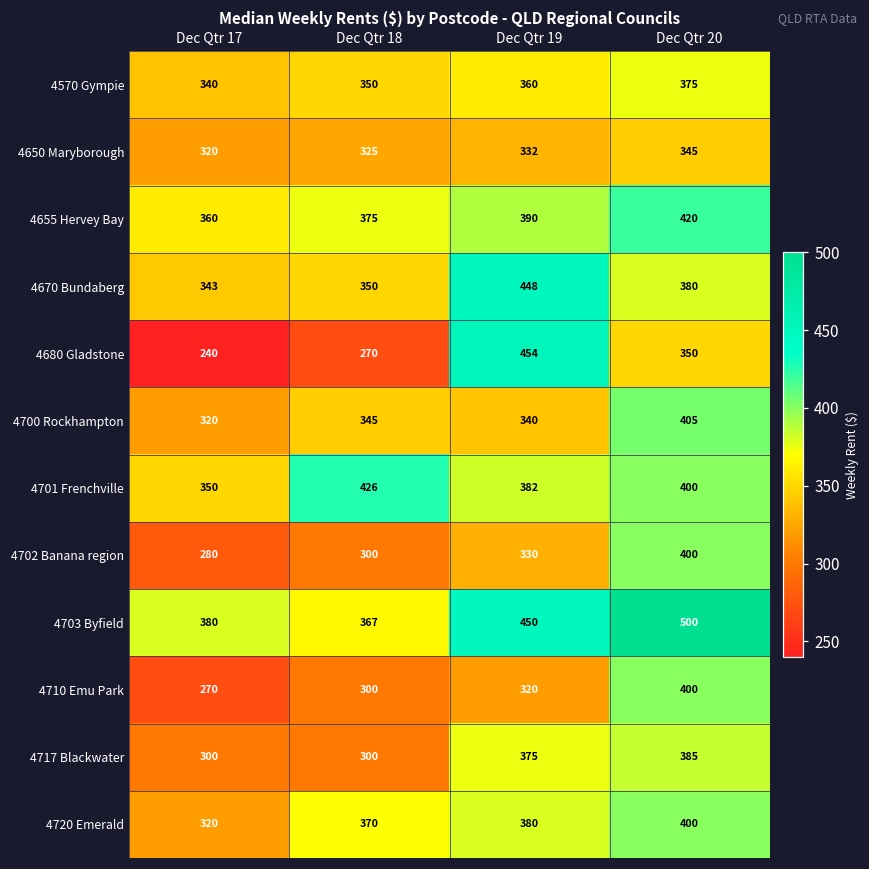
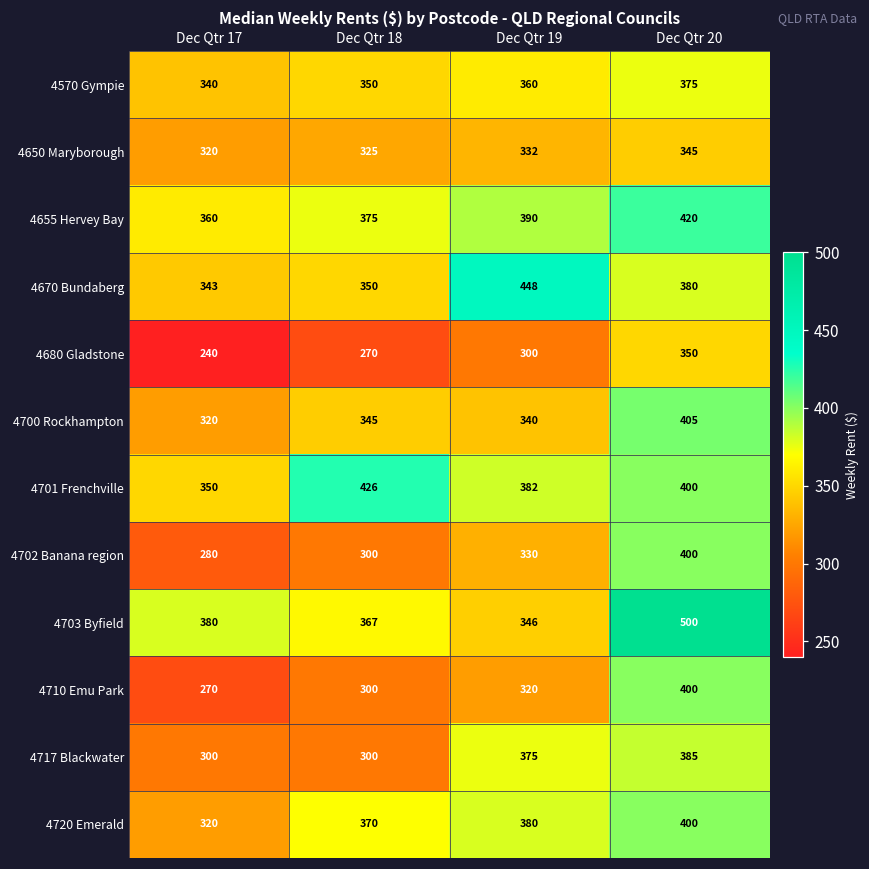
  {
    "4570 Gympie": {
      "Dec Qtr 17": 340,
      "Dec Qtr 18": 350,
      "Dec Qtr 19": 360,
      "Dec Qtr 20": 375
    },
    "4650 Maryborough": {
      "Dec Qtr 17": 320,
      "Dec Qtr 18": 325,
      "Dec Qtr 19": 332,
      "Dec Qtr 20": 345
    },
    "4655 Hervey Bay": {
      "Dec Qtr 17": 360,
      "Dec Qtr 18": 375,
      "Dec Qtr 19": 390,
      "Dec Qtr 20": 420
    },
    "4670 Bundaberg": {
      "Dec Qtr 17": 343,
      "Dec Qtr 18": 350,
      "Dec Qtr 19": 448,
      "Dec Qtr 20": 380
    },
    "4680 Gladstone": {
      "Dec Qtr 17": 240,
      "Dec Qtr 18": 270,
-     "Dec Qtr 19": 454,
+     "Dec Qtr 19": 300,
      "Dec Qtr 20": 350
    },
    "4700 Rockhampton": {
      "Dec Qtr 17": 320,
      "Dec Qtr 18": 345,
      "Dec Qtr 19": 340,
      "Dec Qtr 20": 405
    },
    "4701 Frenchville": {
      "Dec Qtr 17": 350,
      "Dec Qtr 18": 426,
      "Dec Qtr 19": 382,
      "Dec Qtr 20": 400
    },
    "4702 Banana region": {
      "Dec Qtr 17": 280,
      "Dec Qtr 18": 300,
      "Dec Qtr 19": 330,
      "Dec Qtr 20": 400
    },
    "4703 Byfield": {
      "Dec Qtr 17": 380,
      "Dec Qtr 18": 367,
-     "Dec Qtr 19": 450,
+     "Dec Qtr 19": 346,
      "Dec Qtr 20": 500
    },
    "4710 Emu Park": {
      "Dec Qtr 17": 270,
      "Dec Qtr 18": 300,
      "Dec Qtr 19": 320,
      "Dec Qtr 20": 400
    },
    "4717 Blackwater": {
      "Dec Qtr 17": 300,
      "Dec Qtr 18": 300,
      "Dec Qtr 19": 375,
      "Dec Qtr 20": 385
    },
    "4720 Emerald": {
      "Dec Qtr 17": 320,
      "Dec Qtr 18": 370,
      "Dec Qtr 19": 380,
      "Dec Qtr 20": 400
    }
  }
